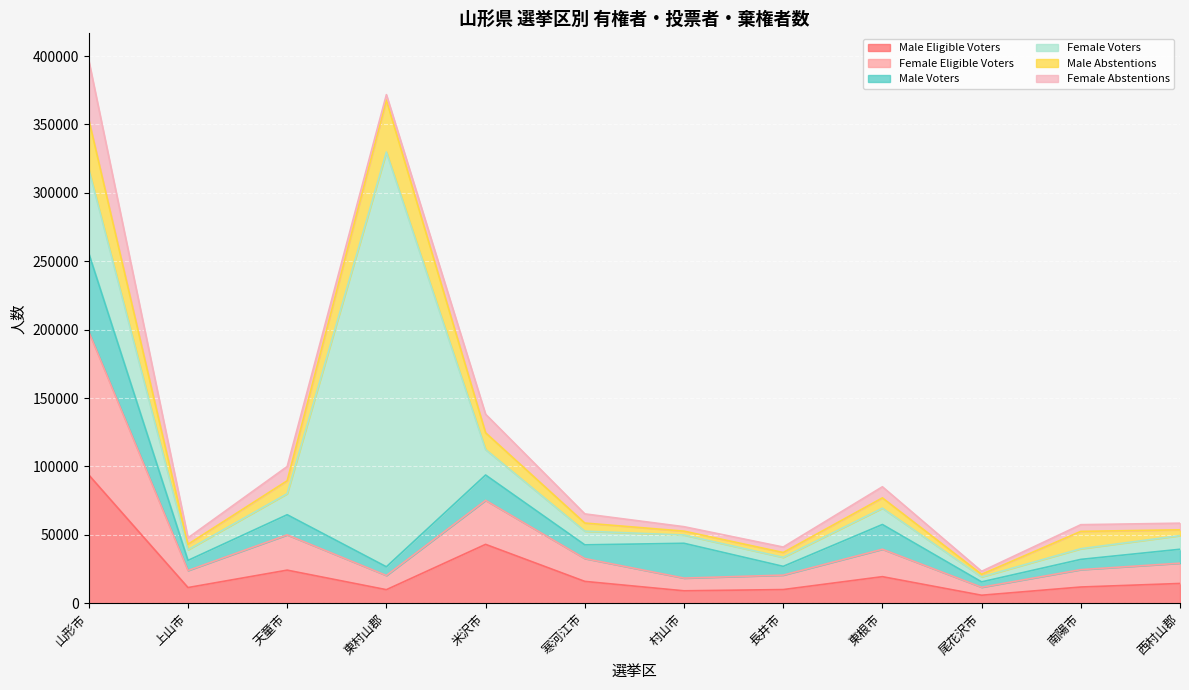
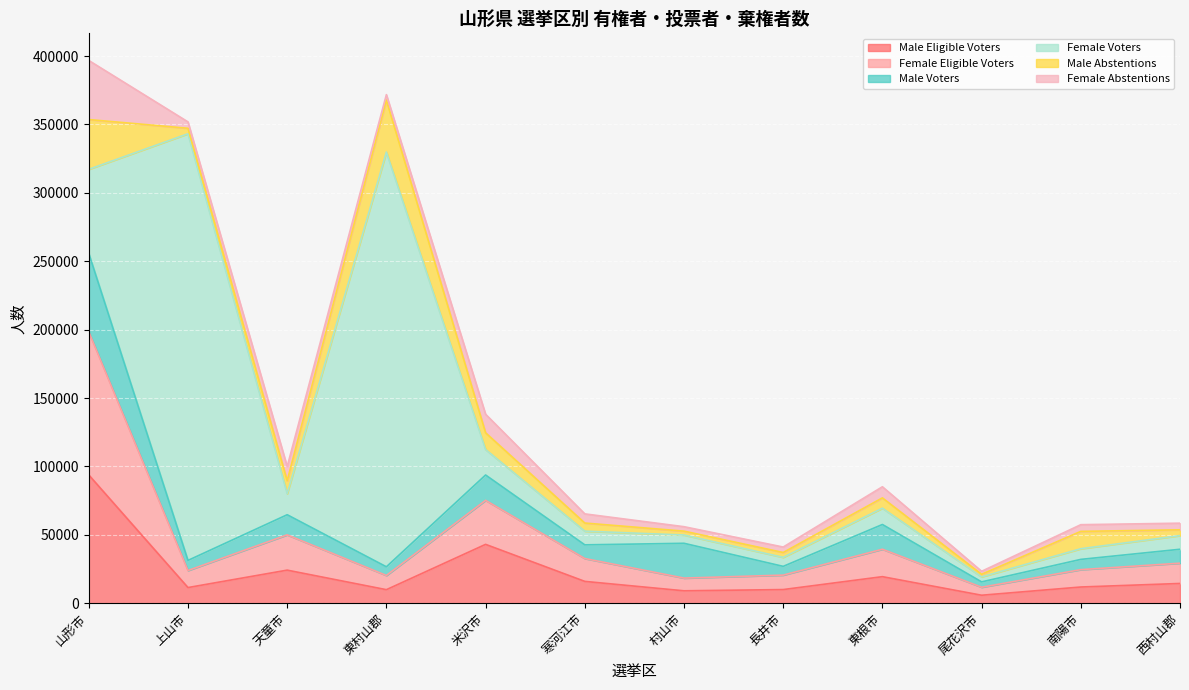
  {
    "Male Eligible Voters": {
      "山形市": 94000,
      "上山市": 11000,
      "天童市": 24000,
      "東村山郡": 10000,
      "米沢市": 43000,
      "寒河江市": 16000,
      "村山市": 9000,
      "長井市": 10000,
      "東根市": 19000,
      "尾花沢市": 6000,
      "南陽市": 12000,
      "西村山郡": 14000
    },
    "Male Voters": {
      "山形市": 57000,
      "上山市": 7000,
      "天童市": 15000,
      "東村山郡": 6000,
      "米沢市": 19000,
      "寒河江市": 10000,
      "村山市": 25000,
      "長井市": 6000,
      "東根市": 18000,
      "尾花沢市": 4000,
      "南陽市": 7000,
      "西村山郡": 10000
    },
    "Female Voters": {
      "山形市": 61000,
-     "上山市": 8000,
+     "上山市": 312000,
      "天童市": 15000,
      "東村山郡": 303000,
      "米沢市": 19000,
      "寒河江市": 10000,
      "村山市": 6000,
      "長井市": 7000,
      "東根市": 12000,
      "尾花沢市": 4000,
      "南陽市": 8000,
      "西村山郡": 10000
    },
    "Male Abstentions": {
      "山形市": 36000,
      "上山市": 4000,
      "天童市": 9000,
      "東村山郡": 38000,
      "米沢市": 12000,
      "寒河江市": 6000,
      "村山市": 3000,
      "長井市": 4000,
      "東根市": 8000,
      "尾花沢市": 2000,
      "南陽市": 13000,
      "西村山郡": 4000
    }
  }
